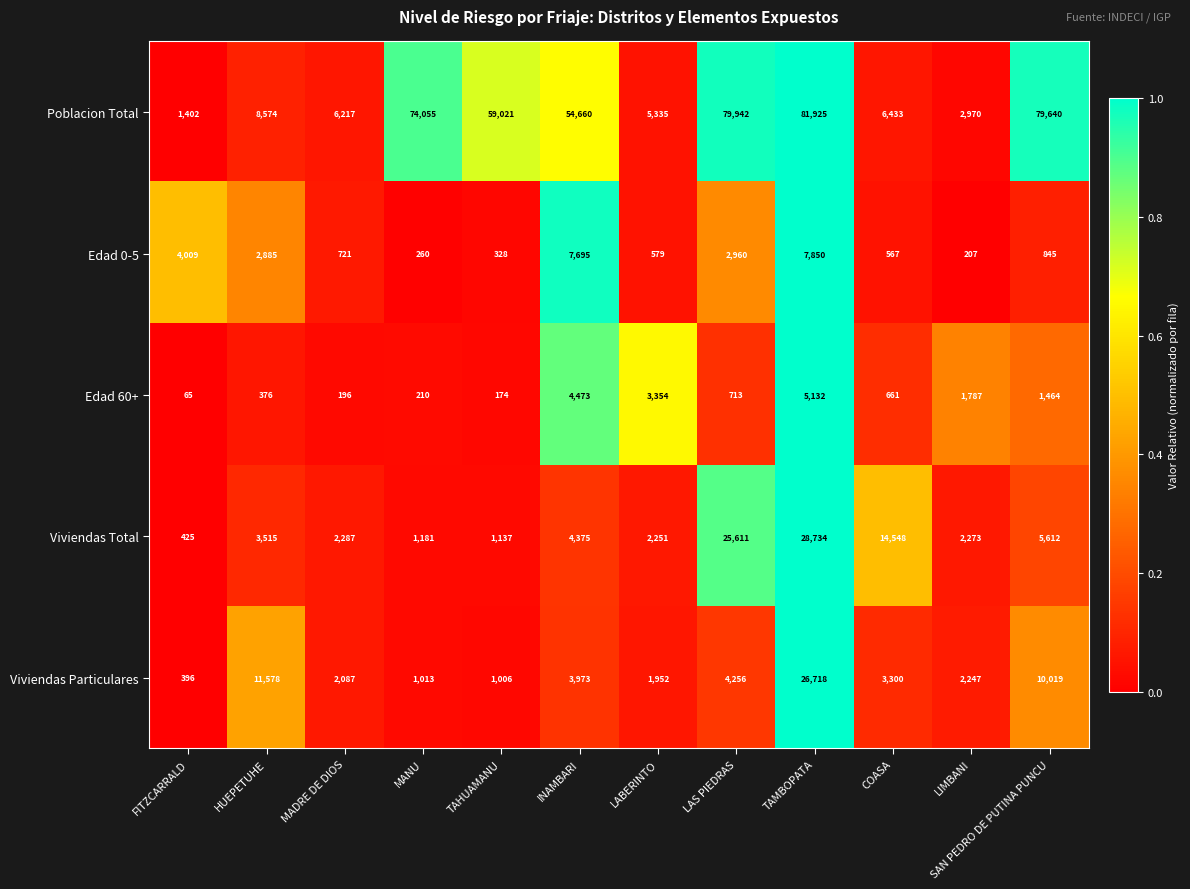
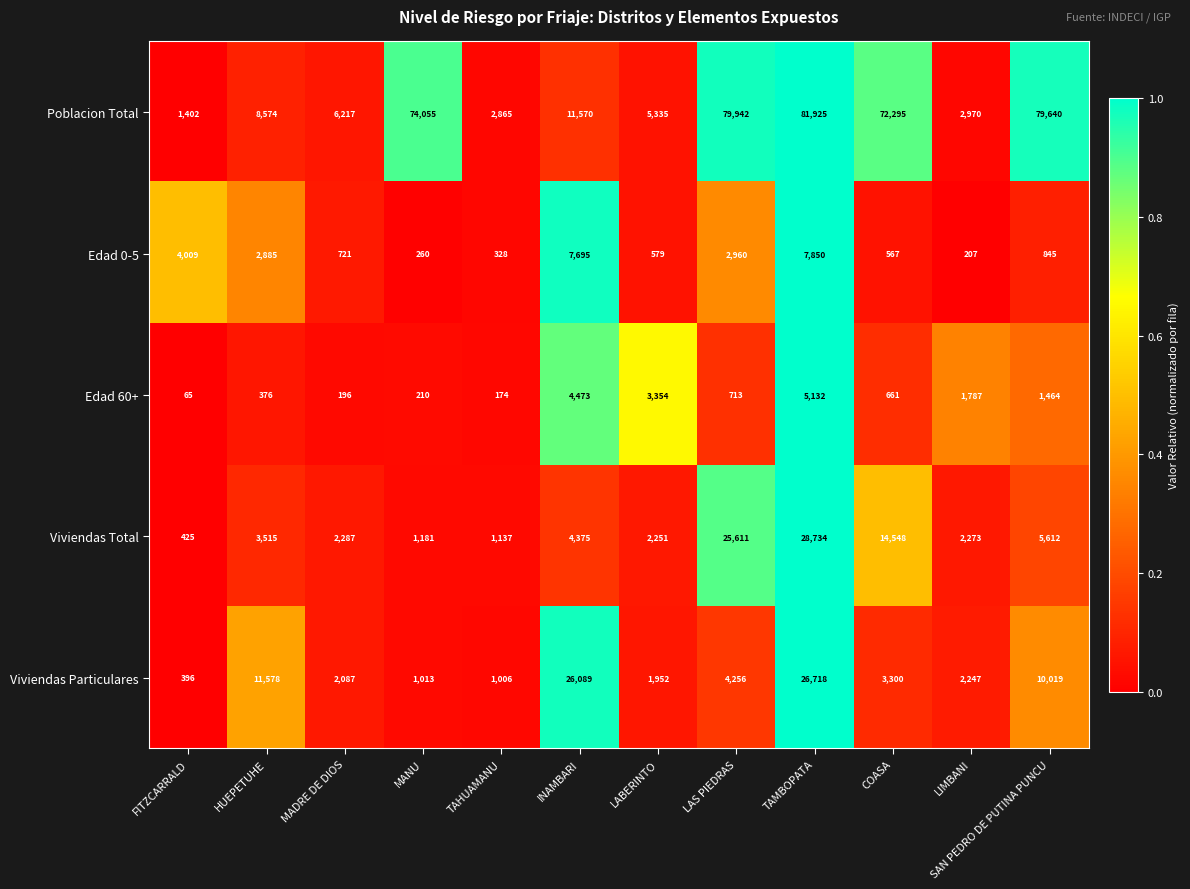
  {
    "Poblacion Total": {
      "FITZCARRALD": "1,402",
      "HUEPETUHE": "8,574",
      "MADRE DE DIOS": "6,217",
      "MANU": "74,055",
-     "TAHUAMANU": "59,021",
-     "INAMBARI": "54,660",
+     "TAHUAMANU": "2,865",
+     "INAMBARI": "11,570",
      "LABERINTO": "5,335",
      "LAS PIEDRAS": "79,942",
      "TAMBOPATA": "81,925",
-     "COASA": "6,433",
+     "COASA": "72,295",
      "LIMBANI": "2,970",
      "SAN PEDRO DE PUTINA PUNCU": "79,640"
    },
    "Edad 0-5": {
      "FITZCARRALD": "4,009",
      "HUEPETUHE": "2,885",
      "MADRE DE DIOS": "721",
      "MANU": "260",
      "TAHUAMANU": "328",
      "INAMBARI": "7,695",
      "LABERINTO": "579",
      "LAS PIEDRAS": "2,960",
      "TAMBOPATA": "7,850",
      "COASA": "567",
      "LIMBANI": "207",
      "SAN PEDRO DE PUTINA PUNCU": "845"
    },
    "Edad 60+": {
      "FITZCARRALD": "65",
      "HUEPETUHE": "376",
      "MADRE DE DIOS": "196",
      "MANU": "210",
      "TAHUAMANU": "174",
      "INAMBARI": "4,473",
      "LABERINTO": "3,354",
      "LAS PIEDRAS": "713",
      "TAMBOPATA": "5,132",
      "COASA": "661",
      "LIMBANI": "1,787",
      "SAN PEDRO DE PUTINA PUNCU": "1,464"
    },
    "Viviendas Total": {
      "FITZCARRALD": "425",
      "HUEPETUHE": "3,515",
      "MADRE DE DIOS": "2,287",
      "MANU": "1,181",
      "TAHUAMANU": "1,137",
      "INAMBARI": "4,375",
      "LABERINTO": "2,251",
      "LAS PIEDRAS": "25,611",
      "TAMBOPATA": "28,734",
      "COASA": "14,548",
      "LIMBANI": "2,273",
      "SAN PEDRO DE PUTINA PUNCU": "5,612"
    },
    "Viviendas Particulares": {
      "FITZCARRALD": "396",
      "HUEPETUHE": "11,578",
      "MADRE DE DIOS": "2,087",
      "MANU": "1,013",
      "TAHUAMANU": "1,006",
-     "INAMBARI": "3,973",
+     "INAMBARI": "26,089",
      "LABERINTO": "1,952",
      "LAS PIEDRAS": "4,256",
      "TAMBOPATA": "26,718",
      "COASA": "3,300",
      "LIMBANI": "2,247",
      "SAN PEDRO DE PUTINA PUNCU": "10,019"
    }
  }
